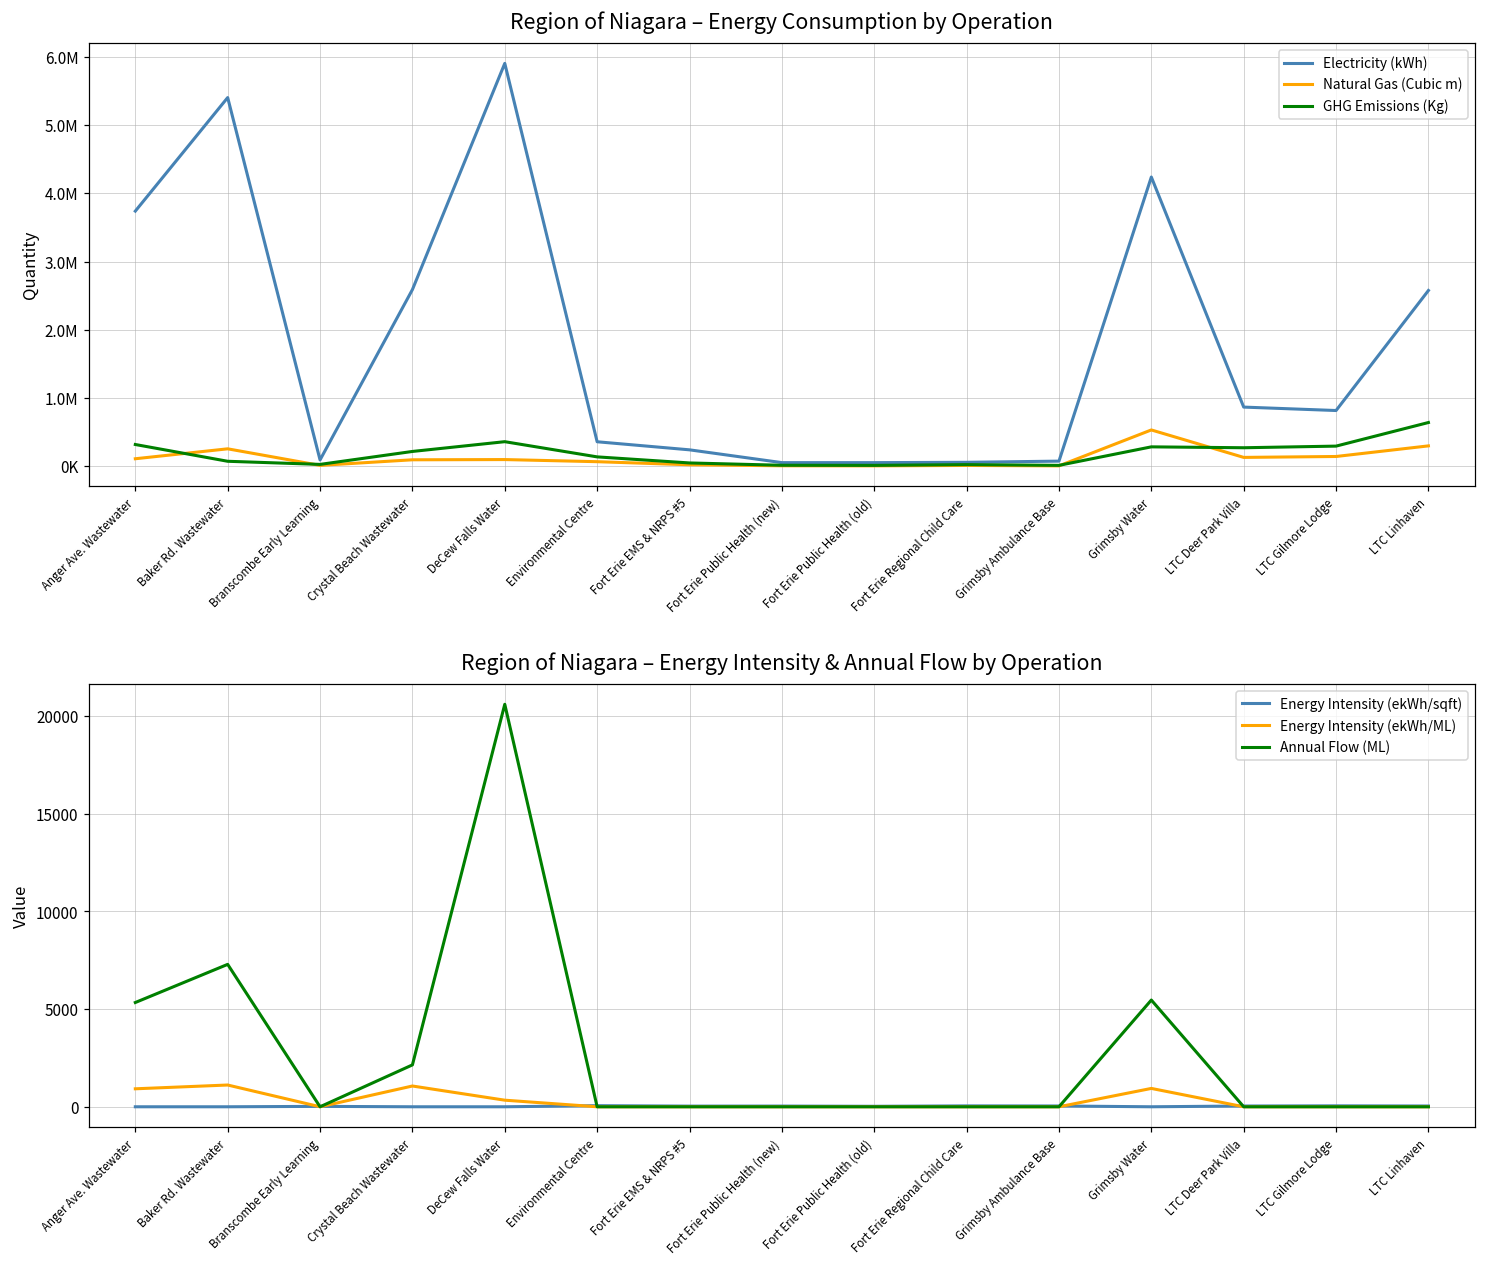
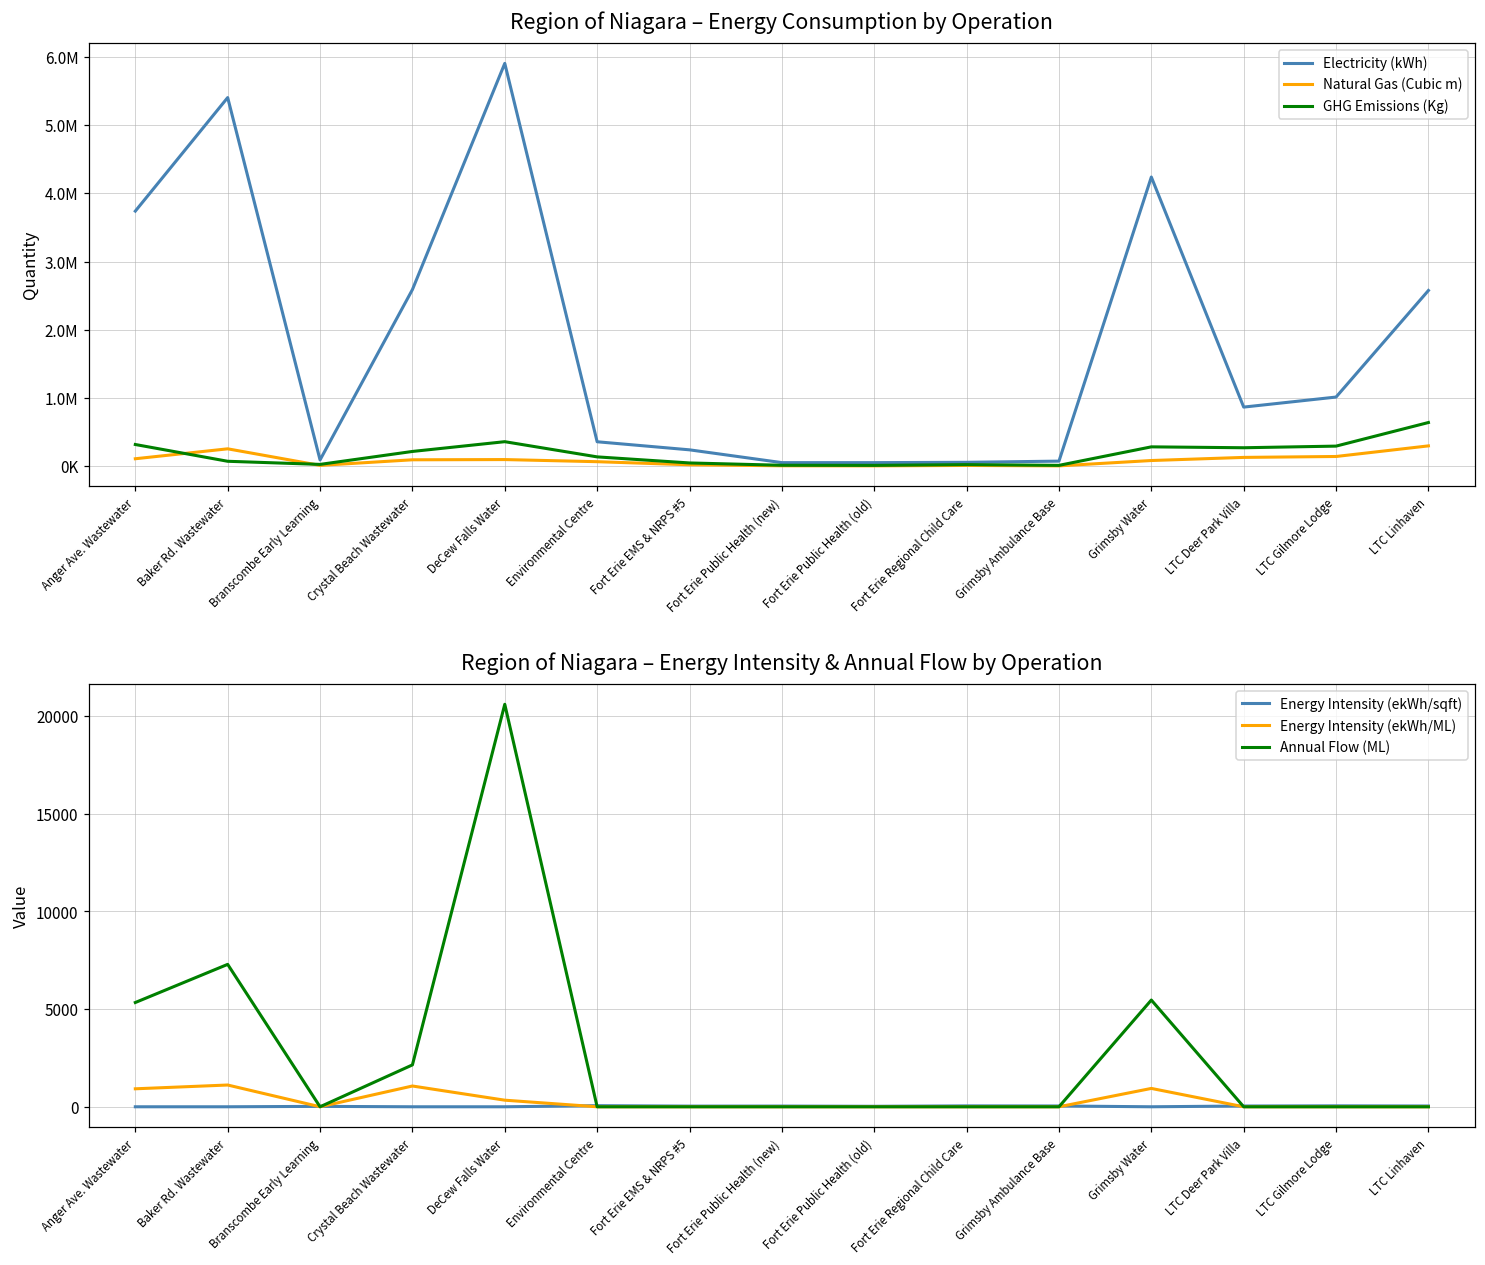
  {
    "Region of Niagara – Energy Consumption by Operation": {
      "Electricity (kWh)": {
        "Anger Ave. Wastewater": 3700000,
        "Baker Rd. Wastewater": 5400000,
        "Branscombe Early Learning": 100000,
        "Crystal Beach Wastewater": 2600000,
        "DeCew Falls Water": 5900000,
        "Environmental Centre": 400000,
        "Fort Erie EMS & NRPS #5": 200000,
        "Grimsby Ambulance Base": 100000,
        "Grimsby Water": 4200000,
        "LTC Deer Park Villa": 900000,
-       "LTC Gilmore Lodge": 800000,
+       "LTC Gilmore Lodge": 1000000,
        "LTC Linhaven": 2600000
      },
      "Natural Gas (Cubic m)": {
        "Anger Ave. Wastewater": 100000,
        "Baker Rd. Wastewater": 300000,
        "Crystal Beach Wastewater": 100000,
        "DeCew Falls Water": 100000,
        "Environmental Centre": 100000,
-       "Grimsby Water": 500000,
+       "Grimsby Water": 100000,
        "LTC Deer Park Villa": 100000,
        "LTC Gilmore Lodge": 100000,
        "LTC Linhaven": 300000
      },
      "GHG Emissions (Kg)": {
        "Anger Ave. Wastewater": 300000,
        "Baker Rd. Wastewater": 100000,
        "Crystal Beach Wastewater": 200000,
        "DeCew Falls Water": 400000,
        "Environmental Centre": 100000,
        "Grimsby Water": 300000,
        "LTC Deer Park Villa": 300000,
        "LTC Gilmore Lodge": 300000,
        "LTC Linhaven": 600000
      }
    },
    "Region of Niagara – Energy Intensity & Annual Flow by Operation": {
      "Energy Intensity (ekWh/sqft)": {
        "Anger Ave. Wastewater": 0,
        "Baker Rd. Wastewater": 0,
        "Crystal Beach Wastewater": 0,
        "DeCew Falls Water": 0,
        "Grimsby Water": 0
      },
      "Energy Intensity (ekWh/ML)": {
        "Anger Ave. Wastewater": 900,
        "Baker Rd. Wastewater": 1100,
        "Crystal Beach Wastewater": 1100,
        "DeCew Falls Water": 300,
        "Grimsby Water": 900
      },
      "Annual Flow (ML)": {
        "Anger Ave. Wastewater": 5300,
        "Baker Rd. Wastewater": 7300,
        "Crystal Beach Wastewater": 2100,
        "DeCew Falls Water": 20600,
        "Grimsby Water": 5500
      }
    }
  }
